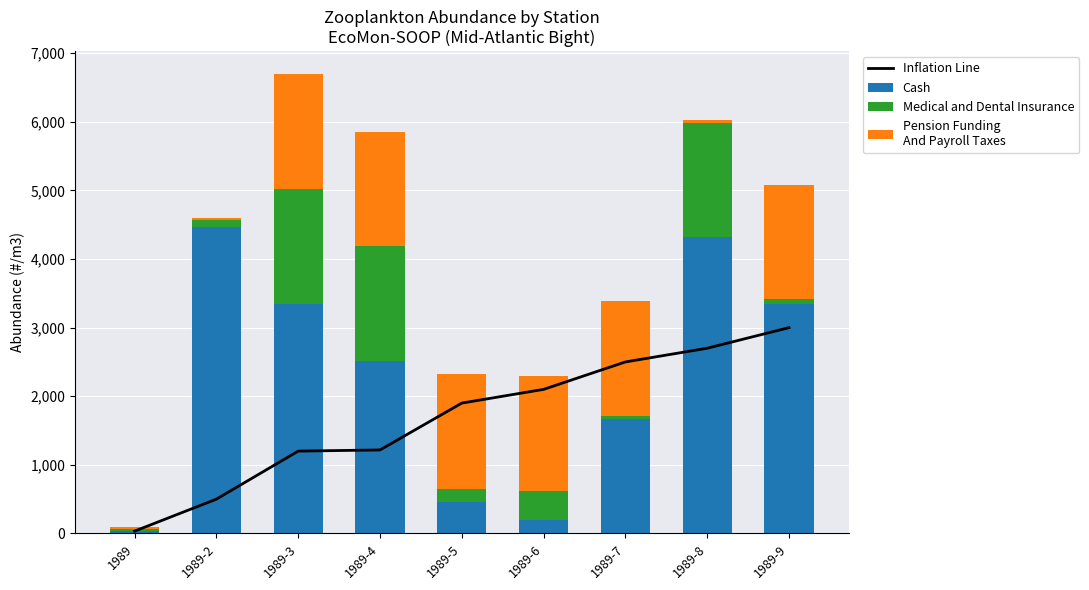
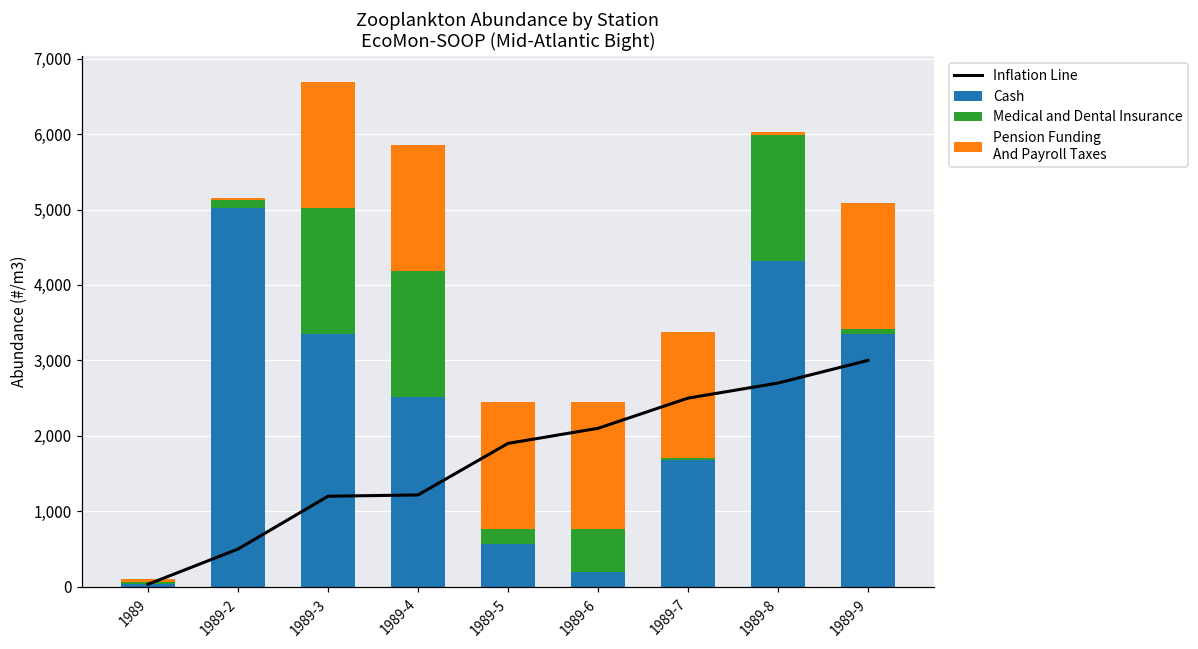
  {
    "Inflation Line": {
      "1989": "0",
      "1989-2": "500",
      "1989-3": "1,200",
      "1989-4": "1,200",
      "1989-5": "1,900",
      "1989-6": "2,100",
      "1989-7": "2,500",
      "1989-8": "2,700",
      "1989-9": "3,000"
    },
    "Cash": {
-     "1989-2": "4,500",
+     "1989-2": "5,000",
      "1989-3": "3,300",
      "1989-4": "2,500",
-     "1989-5": "500",
+     "1989-5": "600",
      "1989-6": "200",
      "1989-7": "1,700",
      "1989-8": "4,300",
      "1989-9": "3,300"
    },
    "Medical and Dental Insurance": {
      "1989-2": "100",
      "1989-3": "1,700",
      "1989-4": "1,700",
      "1989-5": "200",
-     "1989-6": "400",
+     "1989-6": "600",
      "1989-8": "1,700",
      "1989-9": "100"
    },
    "Pension Funding And Payroll Taxes": {
      "1989-3": "1,700",
      "1989-4": "1,700",
      "1989-5": "1,700",
      "1989-6": "1,700",
      "1989-7": "1,700",
      "1989-9": "1,700"
    }
  }
